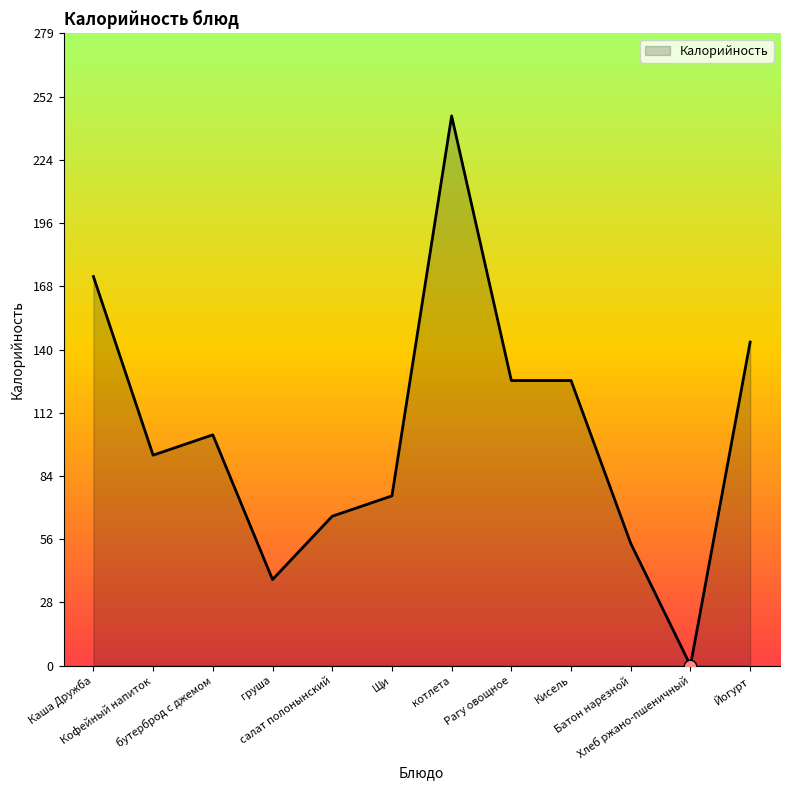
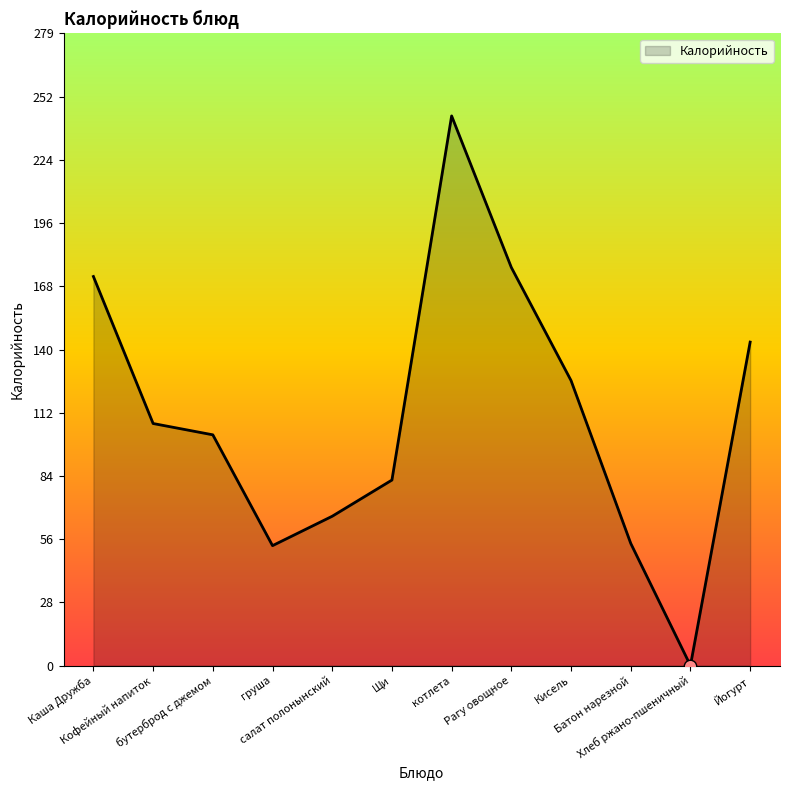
  {
    "Калорийность": {
      "Каша Дружба": 172,
-     "Кофейный напиток": 93,
+     "Кофейный напиток": 107,
      "бутерброд с джемом": 102,
-     "груша": 38,
+     "груша": 53,
      "салат полонынский": 66,
-     "Щи": 75,
+     "Щи": 82,
      "котлета": 243,
-     "Рагу овощное": 126,
+     "Рагу овощное": 176,
      "Кисель": 126,
      "Батон нарезной": 54,
      "Йогурт": 143
    }
  }
